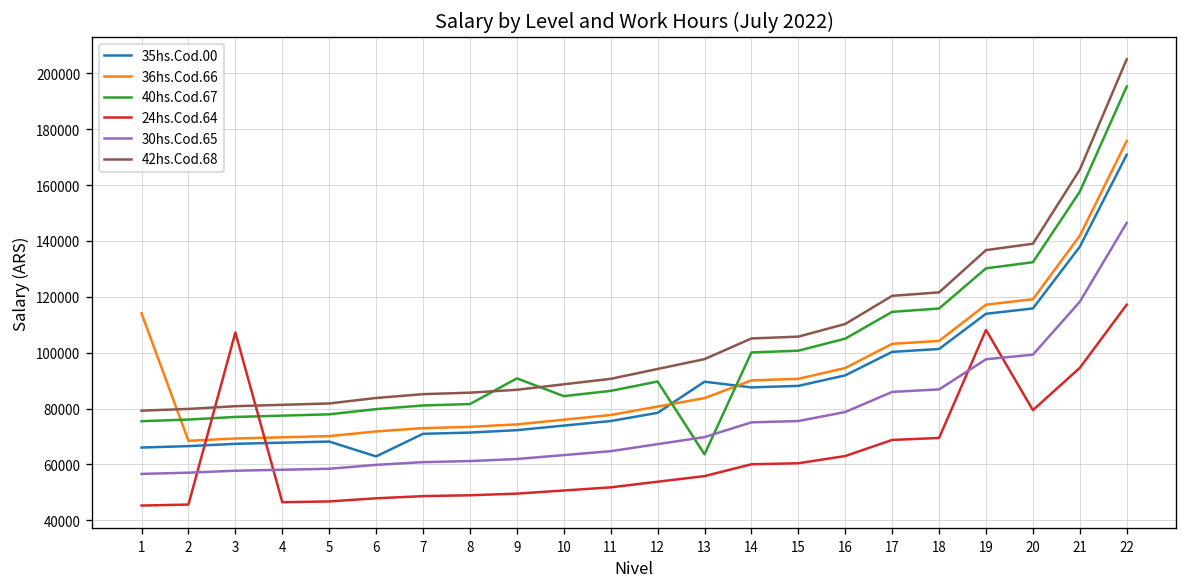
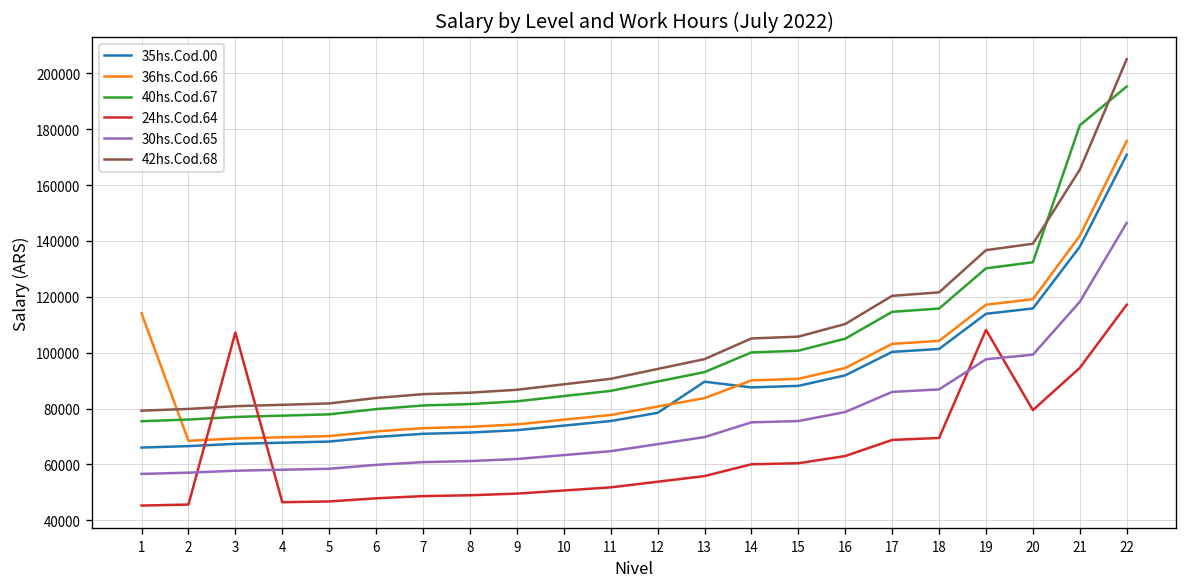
  {
    "35hs.Cod.00": {
      "1": 66000,
      "2": 67000,
      "3": 67000,
      "4": 68000,
      "5": 68000,
-     "6": 63000,
+     "6": 70000,
      "7": 71000,
      "8": 71000,
      "9": 72000,
      "10": 74000,
      "11": 76000,
      "12": 78000,
      "13": 90000,
      "14": 88000,
      "15": 88000,
      "16": 92000,
      "17": 100000,
      "18": 101000,
      "19": 114000,
      "20": 116000,
      "21": 138000,
      "22": 171000
    },
    "36hs.Cod.66": {
      "1": 114000,
      "2": 68000,
      "3": 69000,
      "4": 70000,
      "5": 70000,
      "6": 72000,
      "7": 73000,
      "8": 73000,
      "9": 74000,
      "10": 76000,
      "11": 78000,
      "12": 81000,
      "13": 84000,
      "14": 90000,
      "15": 91000,
      "16": 95000,
      "17": 103000,
      "18": 104000,
      "19": 117000,
      "20": 119000,
      "21": 142000,
      "22": 176000
    },
    "40hs.Cod.67": {
      "1": 75000,
      "2": 76000,
      "3": 77000,
      "4": 77000,
      "5": 78000,
      "6": 80000,
      "7": 81000,
      "8": 82000,
-     "9": 91000,
+     "9": 83000,
      "10": 84000,
      "11": 86000,
      "12": 90000,
-     "13": 64000,
+     "13": 93000,
      "14": 100000,
      "15": 101000,
      "16": 105000,
      "17": 115000,
      "18": 116000,
      "19": 130000,
      "20": 132000,
-     "21": 158000,
+     "21": 181000,
      "22": 195000
    },
    "24hs.Cod.64": {
      "1": 45000,
      "2": 46000,
      "3": 107000,
      "4": 46000,
      "5": 47000,
      "6": 48000,
      "7": 49000,
      "8": 49000,
      "9": 50000,
      "10": 51000,
      "11": 52000,
      "12": 54000,
      "13": 56000,
      "14": 60000,
      "15": 60000,
      "16": 63000,
      "17": 69000,
      "18": 69000,
      "19": 108000,
      "20": 79000,
      "21": 95000,
      "22": 117000
    },
    "30hs.Cod.65": {
      "1": 57000,
      "2": 57000,
      "3": 58000,
      "4": 58000,
      "5": 58000,
      "6": 60000,
      "7": 61000,
      "8": 61000,
      "9": 62000,
      "10": 63000,
      "11": 65000,
      "12": 67000,
      "13": 70000,
      "14": 75000,
      "15": 76000,
      "16": 79000,
      "17": 86000,
      "18": 87000,
      "19": 98000,
      "20": 99000,
      "21": 118000,
      "22": 146000
    },
    "42hs.Cod.68": {
      "1": 79000,
      "2": 80000,
      "3": 81000,
      "4": 81000,
      "5": 82000,
      "6": 84000,
      "7": 85000,
      "8": 86000,
      "9": 87000,
      "10": 89000,
      "11": 91000,
      "12": 94000,
      "13": 98000,
      "14": 105000,
      "15": 106000,
      "16": 110000,
      "17": 120000,
      "18": 122000,
      "19": 137000,
      "20": 139000,
      "21": 166000,
      "22": 205000
    }
  }
